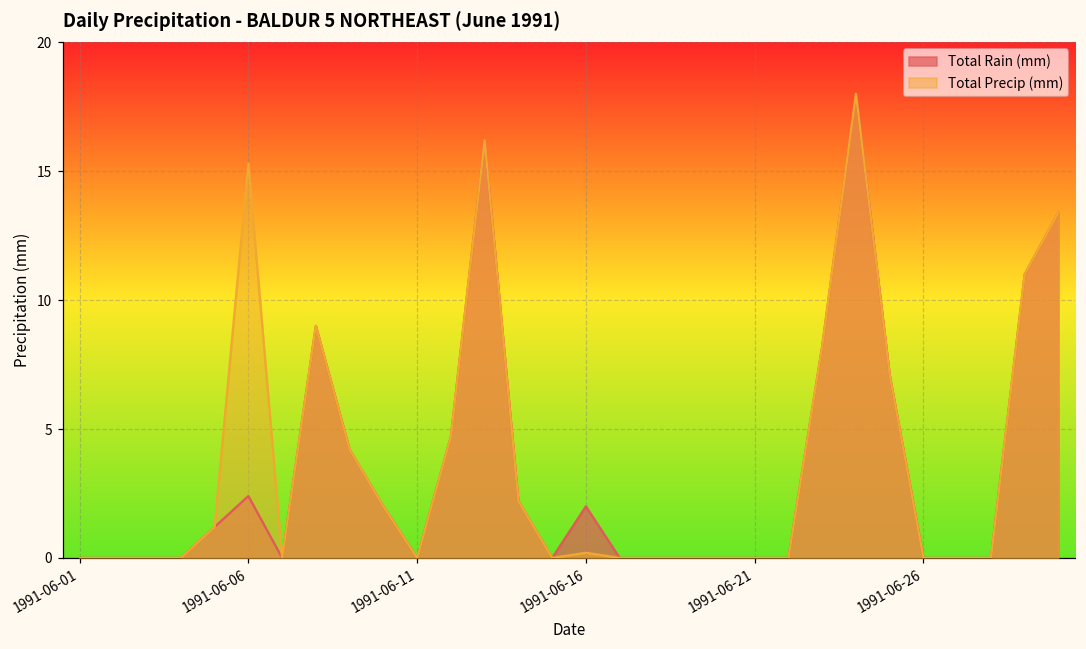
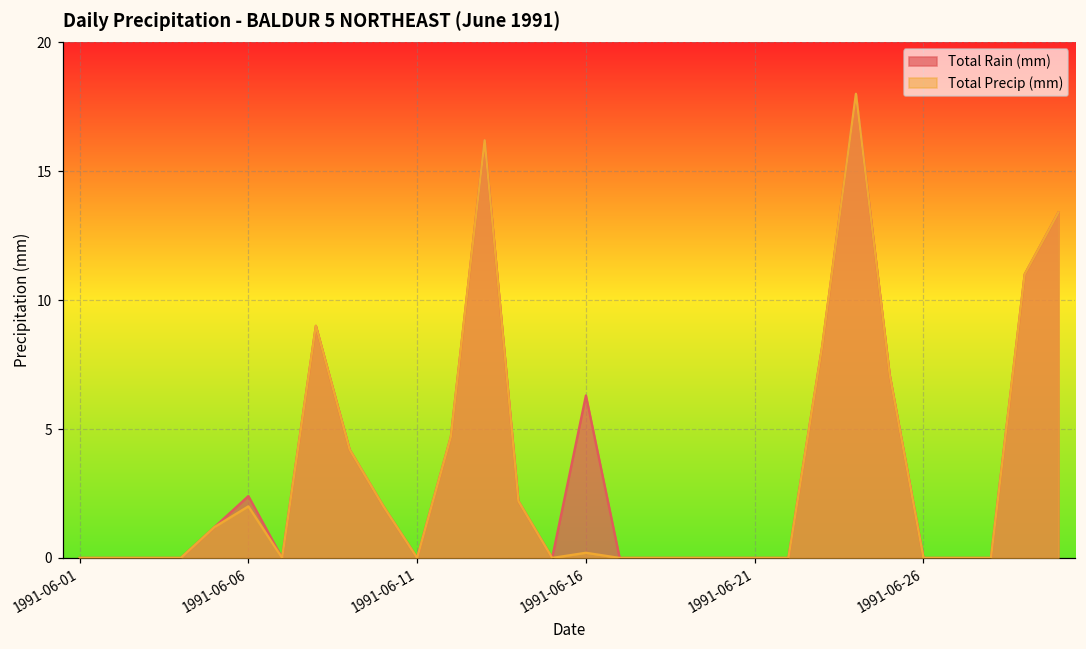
  {
    "Total Rain (mm)": {
      "1991-06-06": 2.4,
-     "1991-06-16": 2.0
+     "1991-06-16": 6.3
    },
    "Total Precip (mm)": {
-     "1991-06-06": 15.3,
+     "1991-06-06": 2.0,
      "1991-06-16": 0.2
    }
  }
